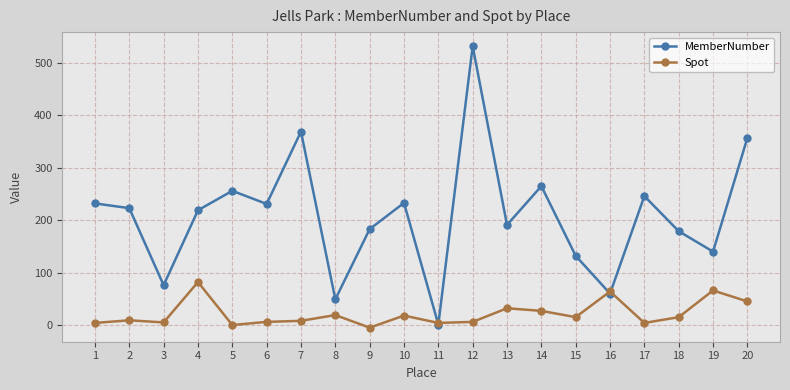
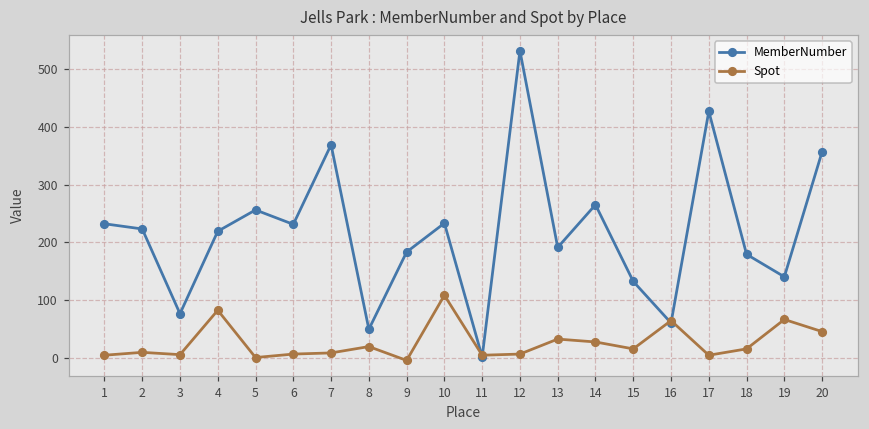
  {
    "MemberNumber": {
      "1": 230,
      "2": 220,
      "3": 80,
      "4": 220,
      "5": 260,
      "6": 230,
      "7": 370,
      "8": 50,
      "9": 180,
      "10": 230,
      "12": 530,
      "13": 190,
      "14": 270,
      "15": 130,
-     "17": 250,
+     "17": 430,
      "18": 180,
      "19": 140,
      "20": 360
    },
    "Spot": {
      "1": 0,
      "2": 10,
      "3": 10,
      "4": 80,
      "5": 0,
      "6": 10,
      "7": 10,
      "8": 20,
      "9": -10,
-     "10": 20,
+     "10": 110,
      "12": 10,
      "13": 30,
      "14": 30,
      "15": 20,
      "17": 0,
      "18": 20,
      "19": 70,
      "20": 50
    }
  }
